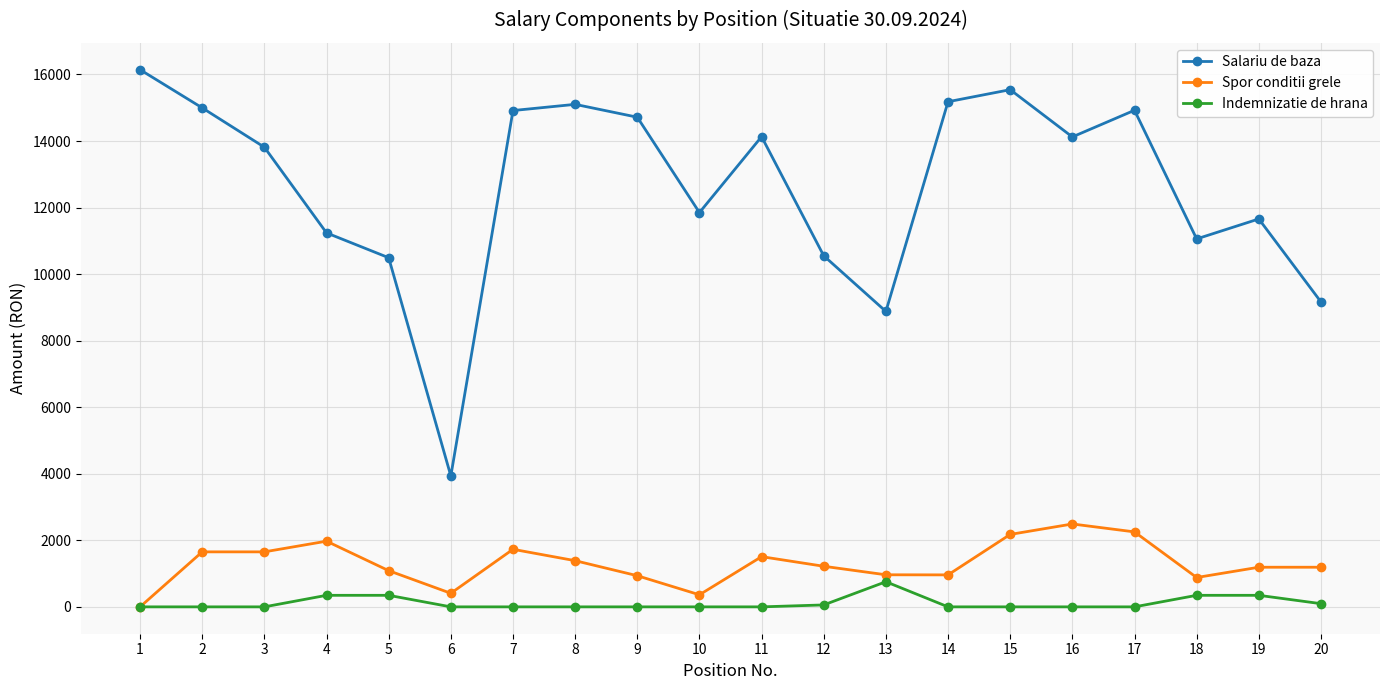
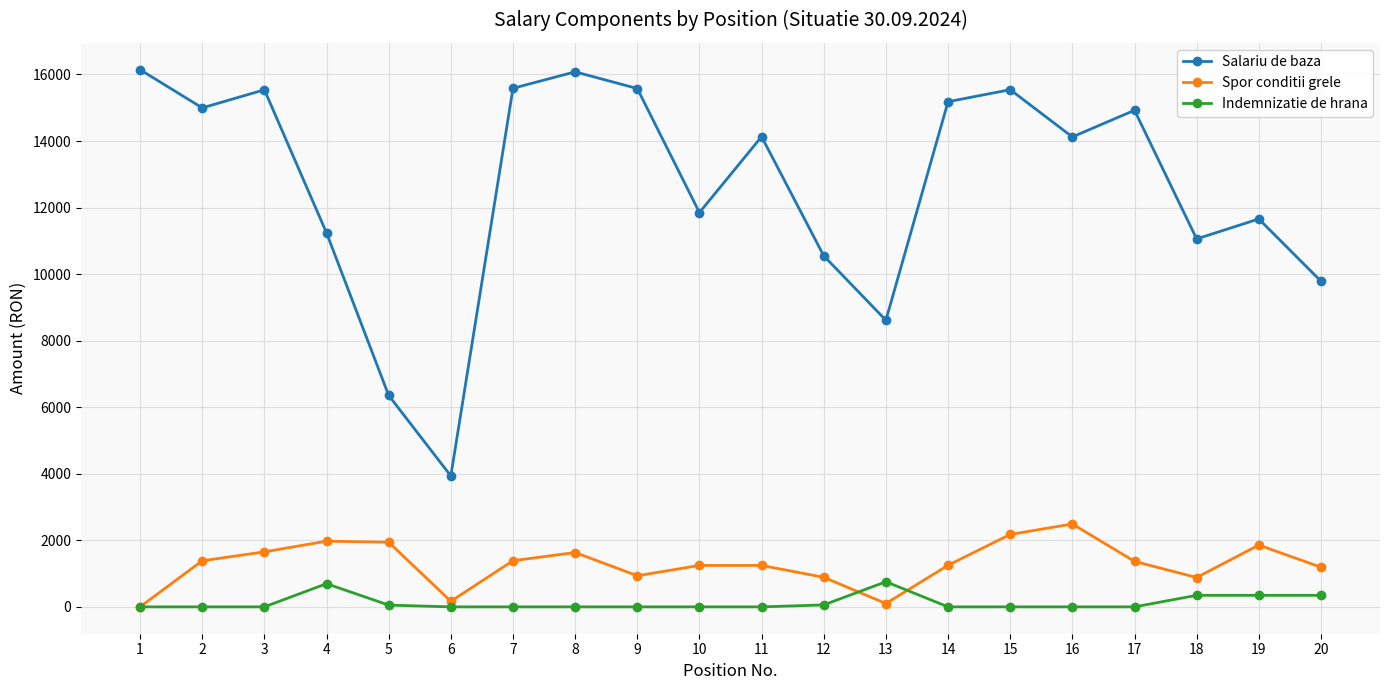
  {
    "Salariu de baza": {
      "1": 16100,
      "2": 15000,
-     "3": 13800,
+     "3": 15500,
      "4": 11200,
-     "5": 10500,
+     "5": 6400,
      "6": 3900,
-     "7": 14900,
-     "8": 15100,
-     "9": 14700,
+     "7": 15600,
+     "8": 16100,
+     "9": 15600,
      "10": 11900,
      "11": 14100,
      "12": 10600,
-     "13": 8900,
+     "13": 8600,
      "14": 15200,
      "15": 15500,
      "16": 14100,
      "17": 14900,
      "18": 11100,
      "19": 11700,
-     "20": 9200
+     "20": 9800
    },
    "Spor conditii grele": {
-     "2": 1700,
+     "2": 1400,
      "3": 1700,
      "4": 2000,
-     "5": 1100,
-     "6": 400,
-     "7": 1700,
-     "8": 1400,
+     "5": 1900,
+     "6": 200,
+     "7": 1400,
+     "8": 1600,
      "9": 900,
-     "10": 400,
-     "11": 1500,
-     "12": 1200,
-     "13": 1000,
-     "14": 1000,
+     "10": 1200,
+     "11": 1200,
+     "12": 900,
+     "13": 100,
+     "14": 1300,
      "15": 2200,
      "16": 2500,
-     "17": 2300,
+     "17": 1400,
      "18": 900,
-     "19": 1200,
+     "19": 1900,
      "20": 1200
    },
    "Indemnizatie de hrana": {
      "2": 0,
      "3": 0,
-     "4": 300,
-     "5": 300,
+     "4": 700,
+     "5": 100,
      "6": 0,
      "7": 0,
      "8": 0,
      "9": 0,
      "10": 0,
      "11": 0,
      "12": 100,
      "13": 800,
      "14": 0,
      "15": 0,
      "16": 0,
      "17": 0,
      "18": 300,
      "19": 300,
-     "20": 100
+     "20": 300
    }
  }
